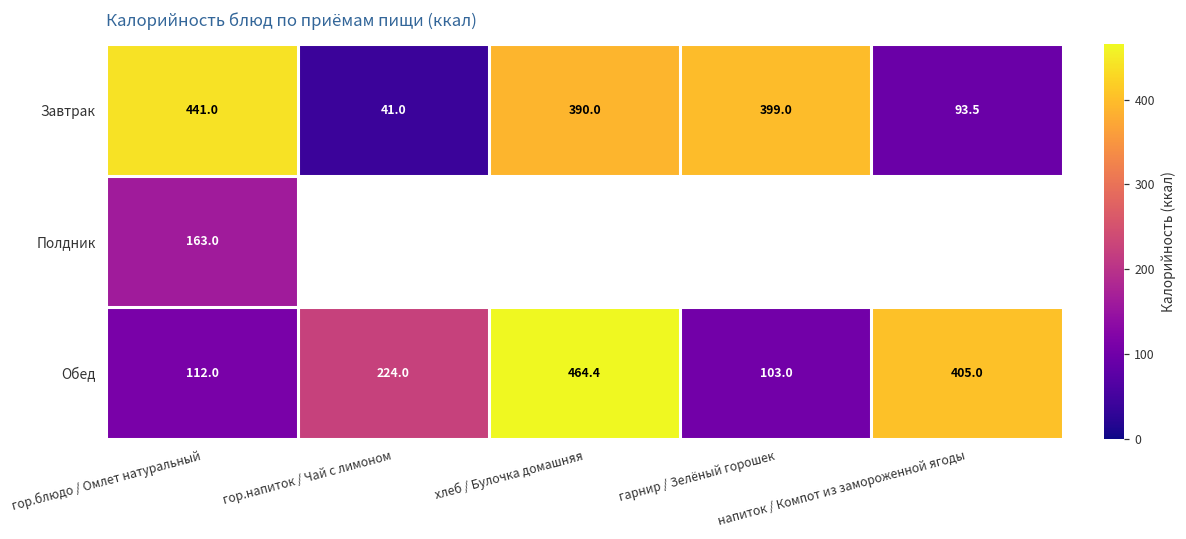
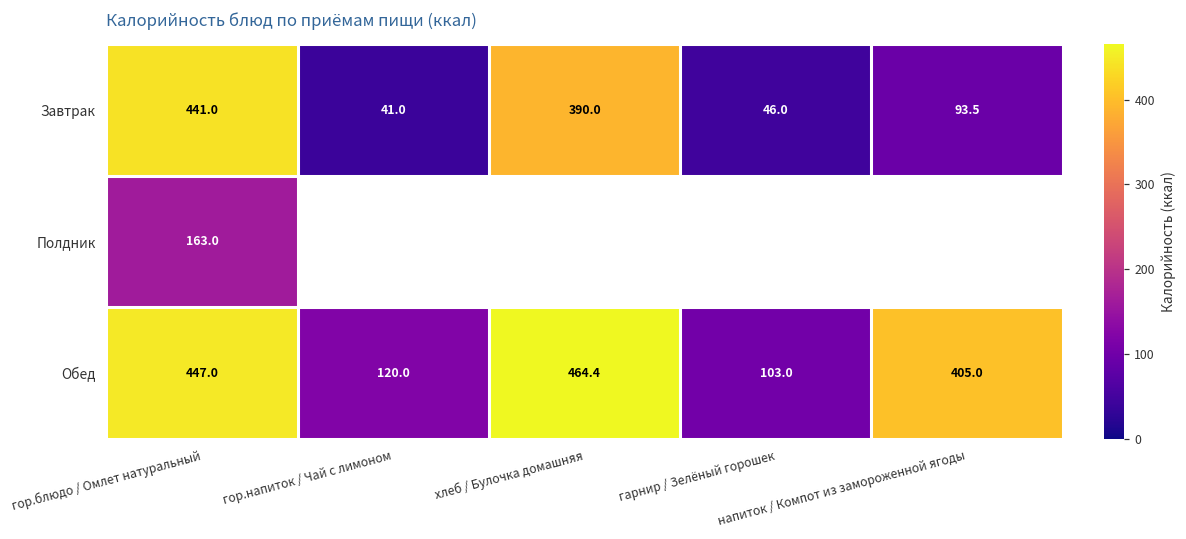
  {
    "Завтрак": {
      "гор.блюдо / Омлет натуральный": 441.0,
      "гор.напиток / Чай с лимоном": 41.0,
      "хлеб / Булочка домашняя": 390.0,
-     "гарнир / Зелёный горошек": 399.0,
+     "гарнир / Зелёный горошек": 46.0,
      "напиток / Компот из замороженной ягоды": 93.5
    },
    "Полдник": {
      "гор.блюдо / Омлет натуральный": 163.0
    },
    "Обед": {
-     "гор.блюдо / Омлет натуральный": 112.0,
-     "гор.напиток / Чай с лимоном": 224.0,
+     "гор.блюдо / Омлет натуральный": 447.0,
+     "гор.напиток / Чай с лимоном": 120.0,
      "хлеб / Булочка домашняя": 464.4,
      "гарнир / Зелёный горошек": 103.0,
      "напиток / Компот из замороженной ягоды": 405.0
    }
  }
